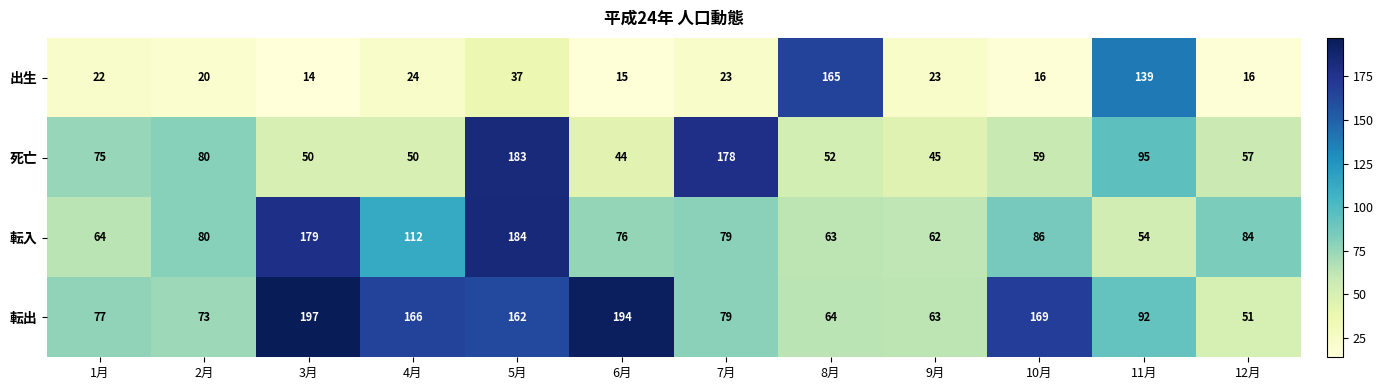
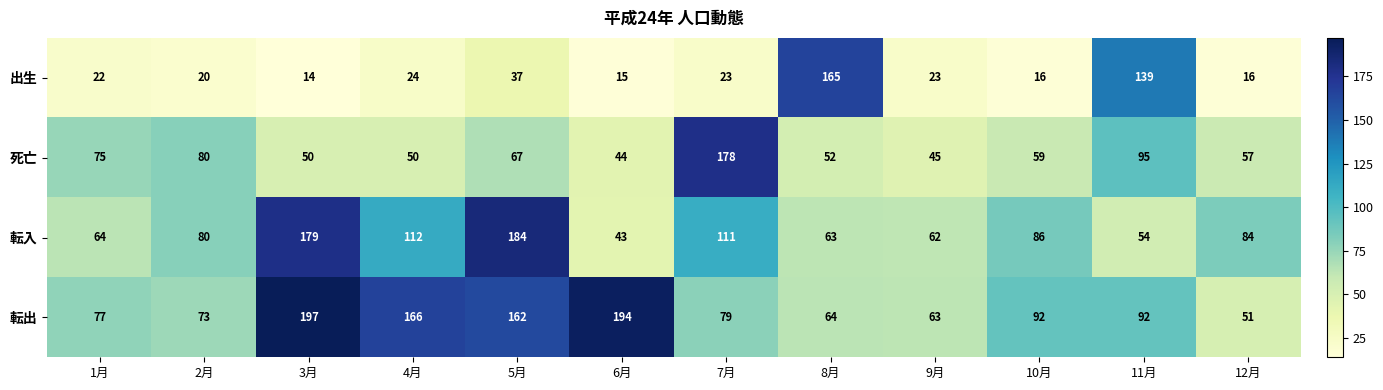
  {
    "出生": {
      "1月": 22,
      "2月": 20,
      "3月": 14,
      "4月": 24,
      "5月": 37,
      "6月": 15,
      "7月": 23,
      "8月": 165,
      "9月": 23,
      "10月": 16,
      "11月": 139,
      "12月": 16
    },
    "死亡": {
      "1月": 75,
      "2月": 80,
      "3月": 50,
      "4月": 50,
-     "5月": 183,
+     "5月": 67,
      "6月": 44,
      "7月": 178,
      "8月": 52,
      "9月": 45,
      "10月": 59,
      "11月": 95,
      "12月": 57
    },
    "転入": {
      "1月": 64,
      "2月": 80,
      "3月": 179,
      "4月": 112,
      "5月": 184,
-     "6月": 76,
-     "7月": 79,
+     "6月": 43,
+     "7月": 111,
      "8月": 63,
      "9月": 62,
      "10月": 86,
      "11月": 54,
      "12月": 84
    },
    "転出": {
      "1月": 77,
      "2月": 73,
      "3月": 197,
      "4月": 166,
      "5月": 162,
      "6月": 194,
      "7月": 79,
      "8月": 64,
      "9月": 63,
-     "10月": 169,
+     "10月": 92,
      "11月": 92,
      "12月": 51
    }
  }
